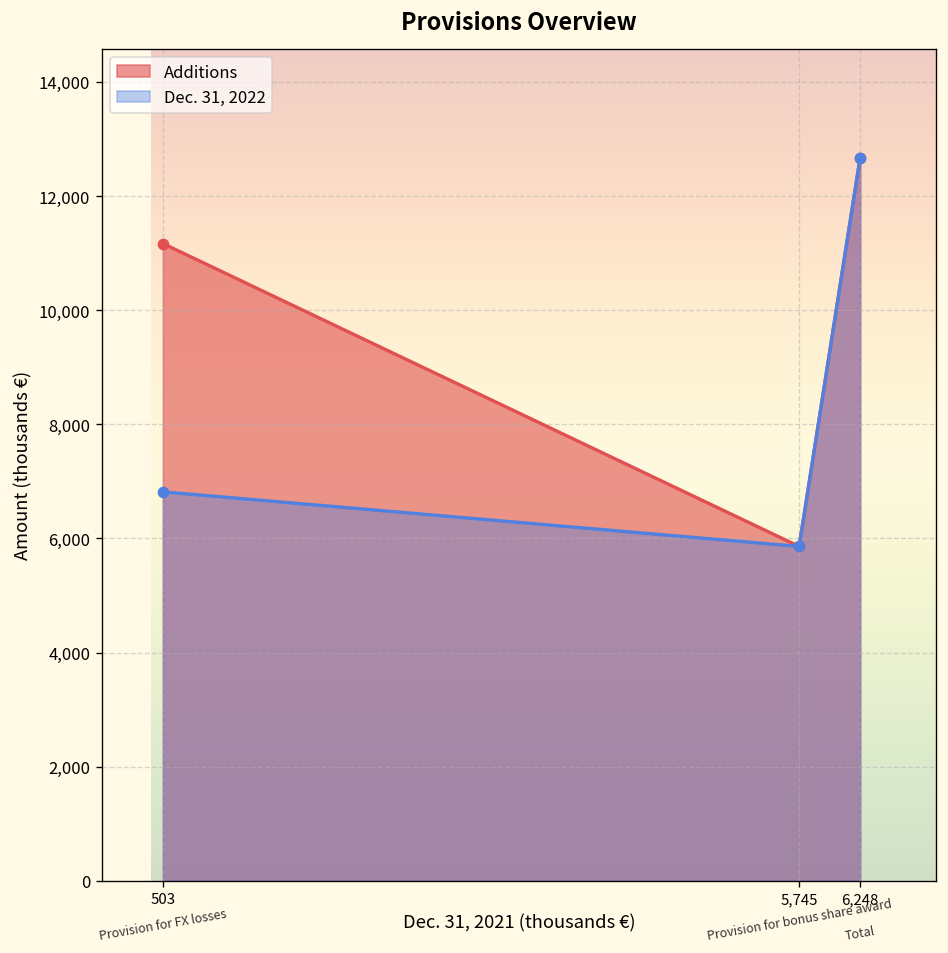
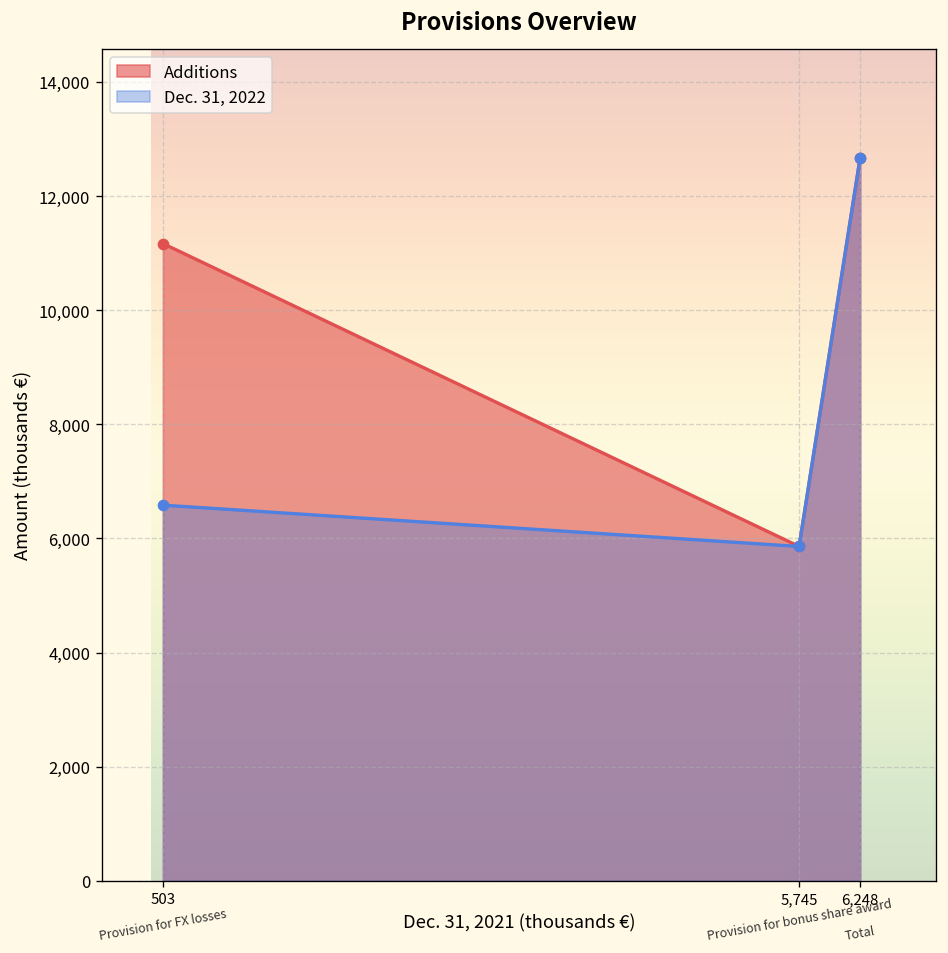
  {
    "Additions": {
      "503": "11,200"
    },
    "Dec. 31, 2022": {
-     "503": "6,800"
+     "503": "6,600"
    }
  }
